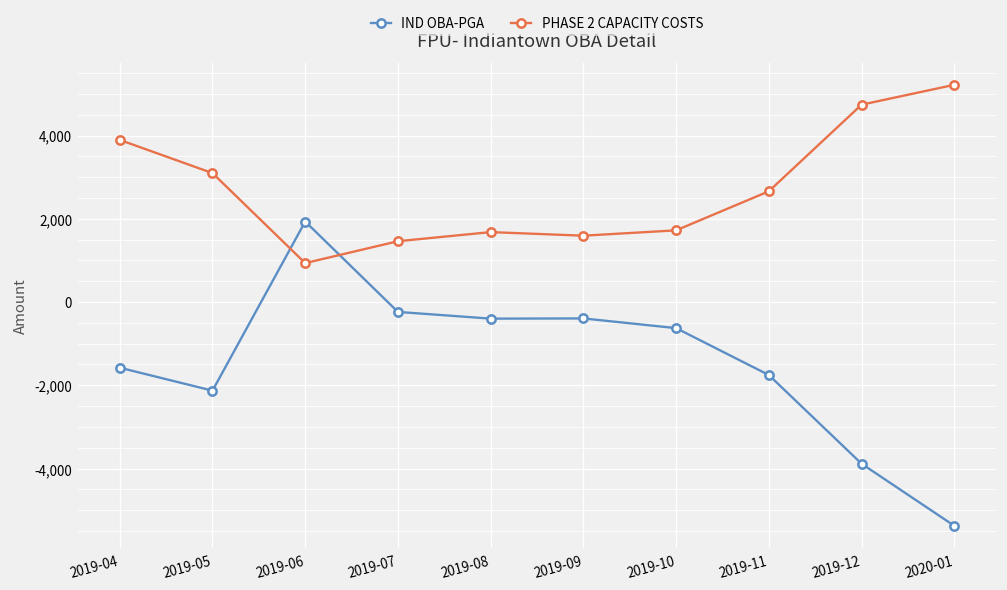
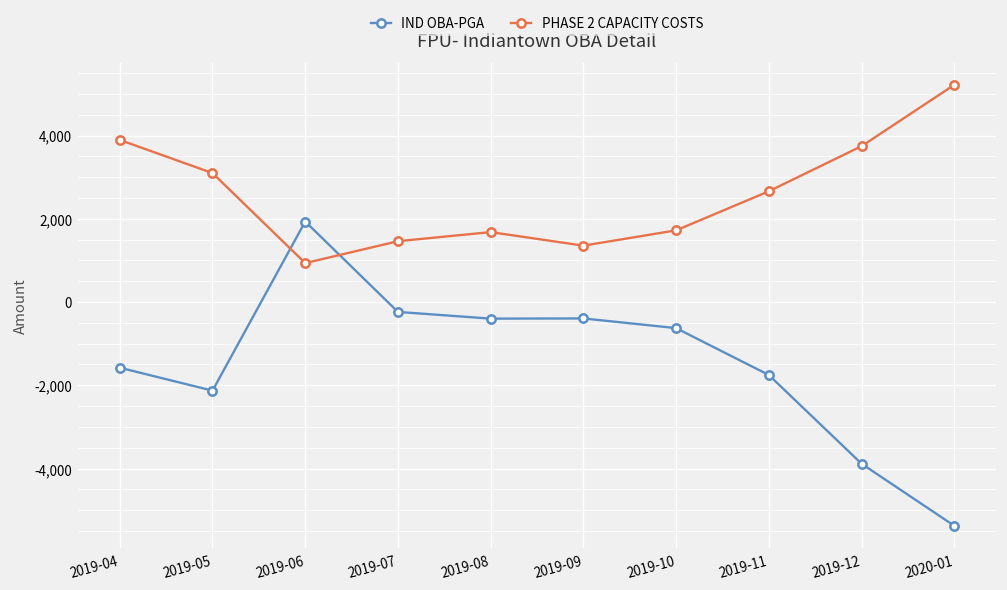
  {
    "IND OBA-PGA": {
      "2019-04": "-1,600",
      "2019-05": "-2,100",
      "2019-06": "1,900",
      "2019-07": "-200",
      "2019-08": "-400",
      "2019-09": "-400",
      "2019-10": "-600",
      "2019-11": "-1,800",
      "2019-12": "-3,900",
      "2020-01": "-5,400"
    },
    "PHASE 2 CAPACITY COSTS": {
      "2019-04": "3,900",
      "2019-05": "3,100",
      "2019-06": "900",
      "2019-07": "1,500",
      "2019-08": "1,700",
-     "2019-09": "1,600",
+     "2019-09": "1,400",
      "2019-10": "1,700",
      "2019-11": "2,700",
-     "2019-12": "4,700",
+     "2019-12": "3,700",
      "2020-01": "5,200"
    }
  }
